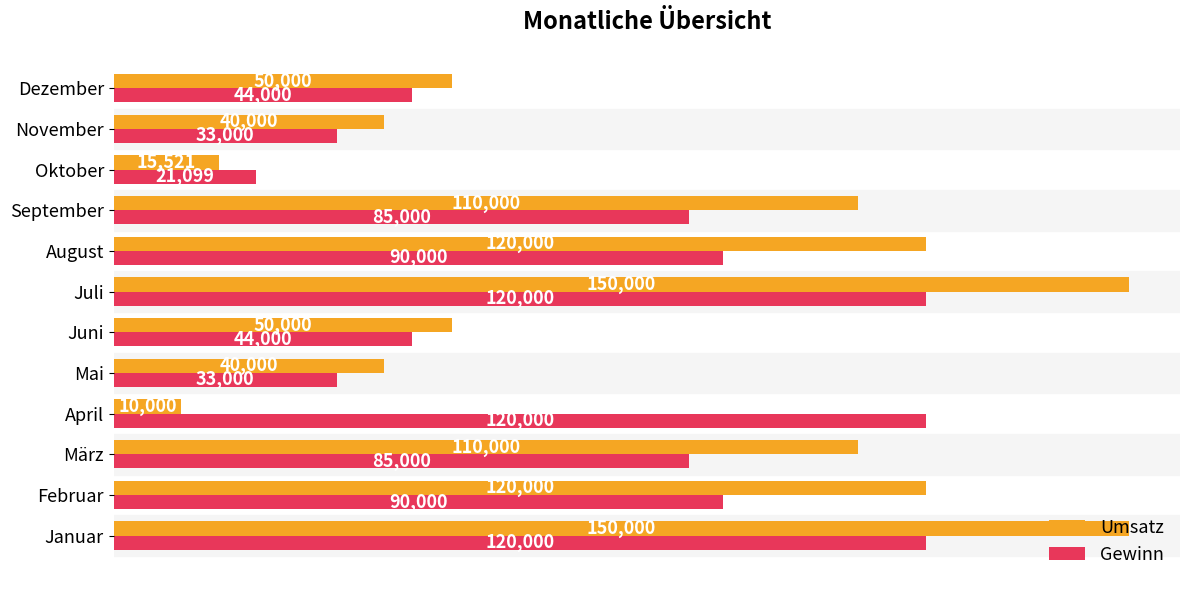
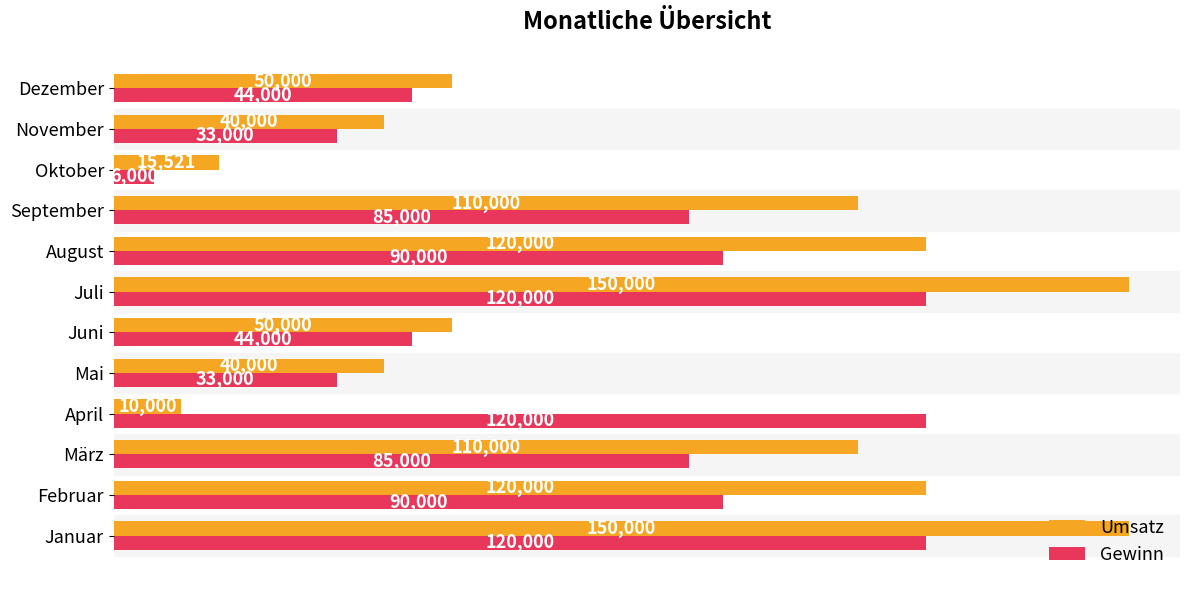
  {
    "Umsatz": {
      "November": "40,000",
      "Oktober": "15,521",
      "September": "110,000",
      "August": "120,000",
      "Juli": "150,000",
      "April": "10,000",
      "März": "110,000",
      "Februar": "120,000",
      "Januar": "150,000"
    },
    "Gewinn": {
      "November": "33,000",
-     "Oktober": "21,099",
+     "Oktober": "6,000",
      "September": "85,000",
      "August": "90,000",
      "Juli": "120,000",
      "April": "120,000",
      "März": "85,000",
      "Februar": "90,000",
      "Januar": "120,000"
    }
  }
